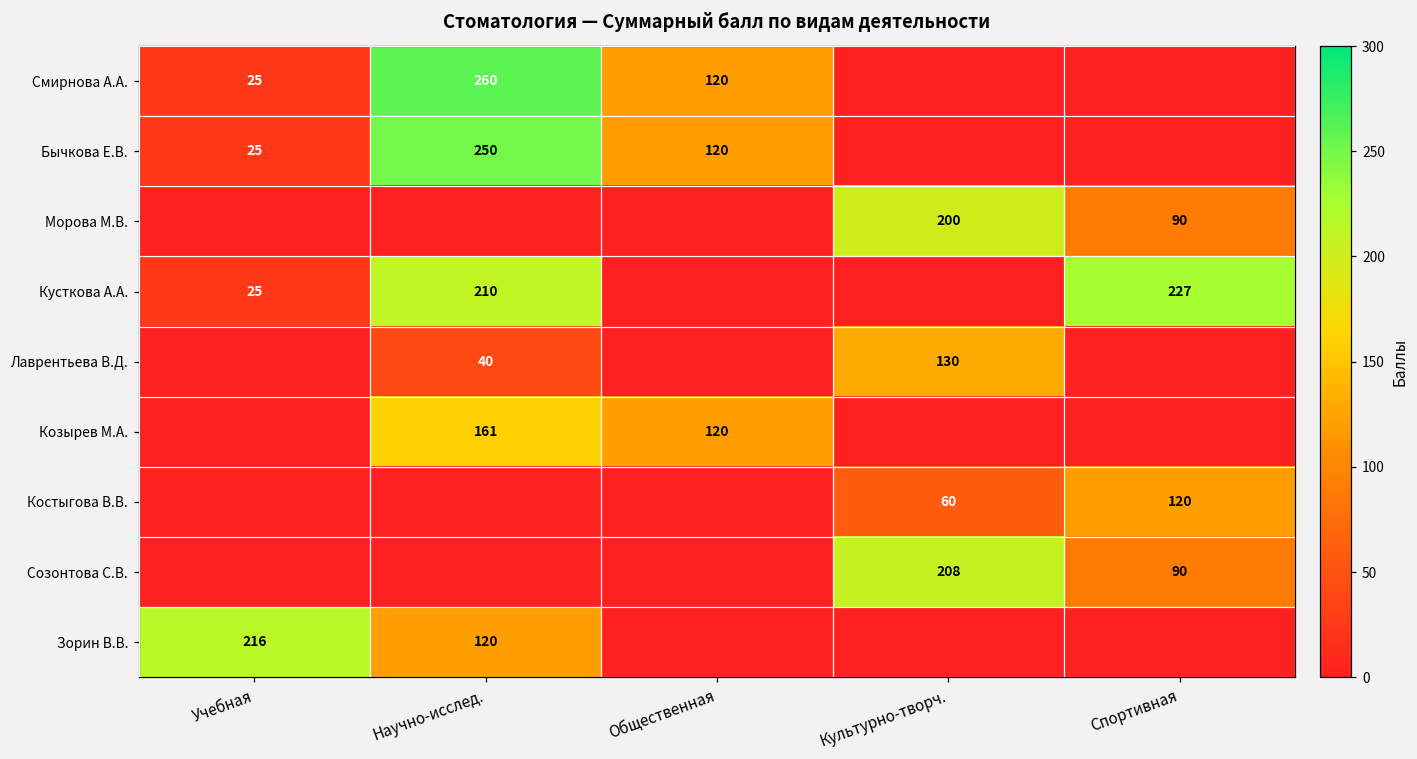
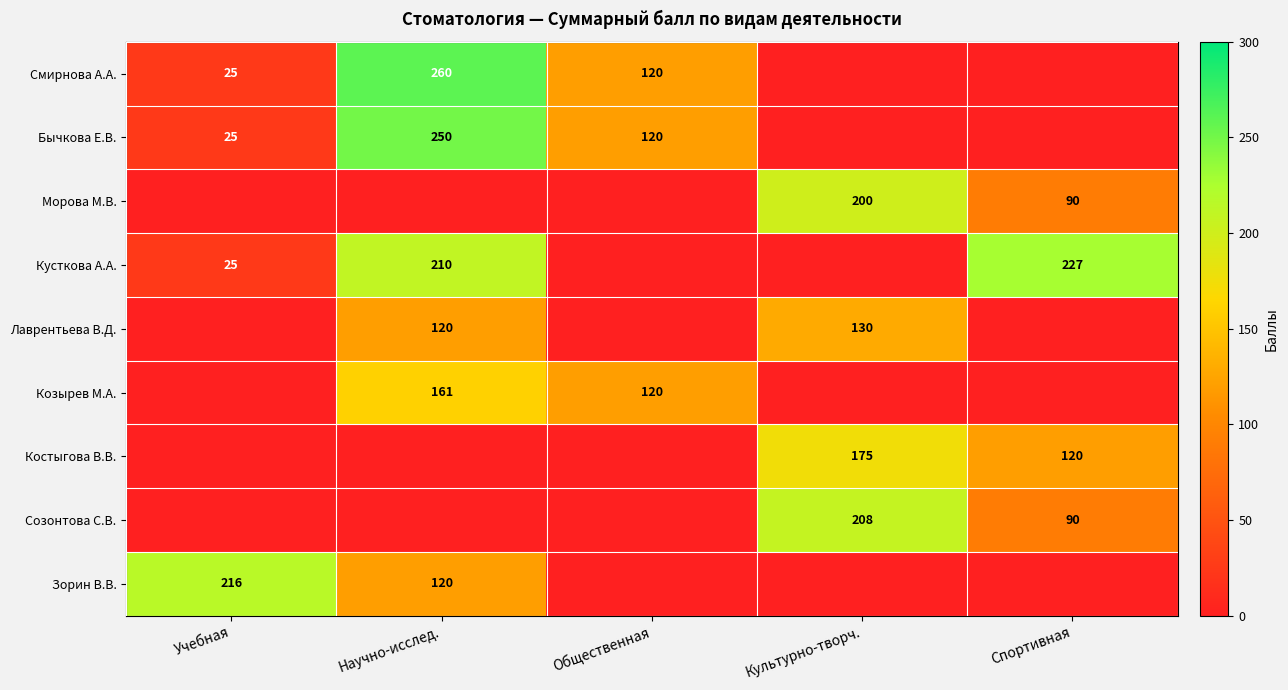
  {
    "Смирнова А.А.": {
      "Учебная": 25,
      "Научно-исслед.": 260,
      "Общественная": 120
    },
    "Бычкова Е.В.": {
      "Учебная": 25,
      "Научно-исслед.": 250,
      "Общественная": 120
    },
    "Морова М.В.": {
      "Культурно-творч.": 200,
      "Спортивная": 90
    },
    "Кусткова А.А.": {
      "Учебная": 25,
      "Научно-исслед.": 210,
      "Спортивная": 227
    },
    "Лаврентьева В.Д.": {
-     "Научно-исслед.": 40,
+     "Научно-исслед.": 120,
      "Культурно-творч.": 130
    },
    "Козырев М.А.": {
      "Научно-исслед.": 161,
      "Общественная": 120
    },
    "Костыгова В.В.": {
-     "Культурно-творч.": 60,
+     "Культурно-творч.": 175,
      "Спортивная": 120
    },
    "Созонтова С.В.": {
      "Культурно-творч.": 208,
      "Спортивная": 90
    },
    "Зорин В.В.": {
      "Учебная": 216,
      "Научно-исслед.": 120
    }
  }
